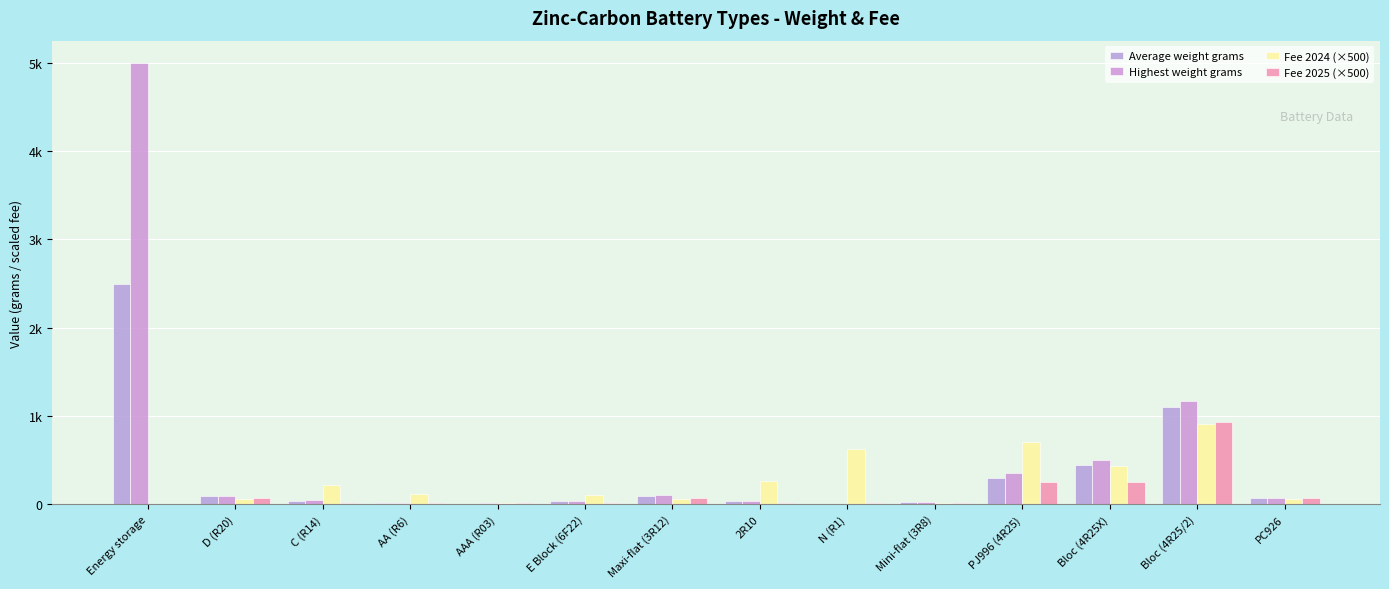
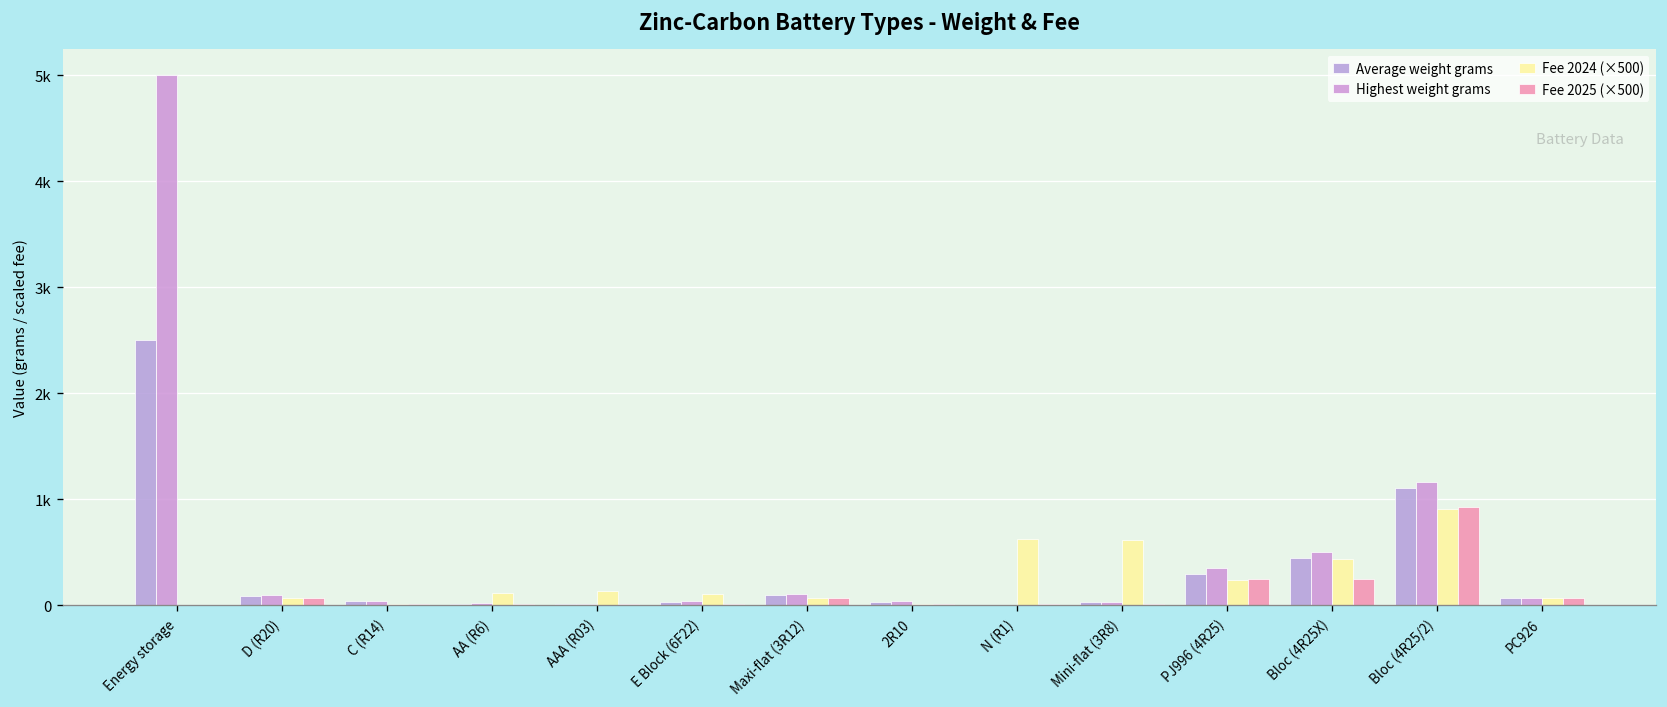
  {
    "Fee 2024 (×500)": {
      "Energy storage": 0,
      "D (R20)": 100,
-     "C (R14)": 200,
+     "C (R14)": 0,
      "AA (R6)": 100,
-     "AAA (R03)": 0,
+     "AAA (R03)": 100,
      "E Block (6F22)": 100,
      "Maxi-flat (3R12)": 100,
-     "2R10": 300,
+     "2R10": 0,
      "N (R1)": 600,
-     "Mini-flat (3R8)": 0,
-     "PJ996 (4R25)": 700,
+     "Mini-flat (3R8)": 600,
+     "PJ996 (4R25)": 200,
      "Bloc (4R25X)": 400,
      "Bloc (4R25/2)": 900,
      "PC926": 100
    }
  }
